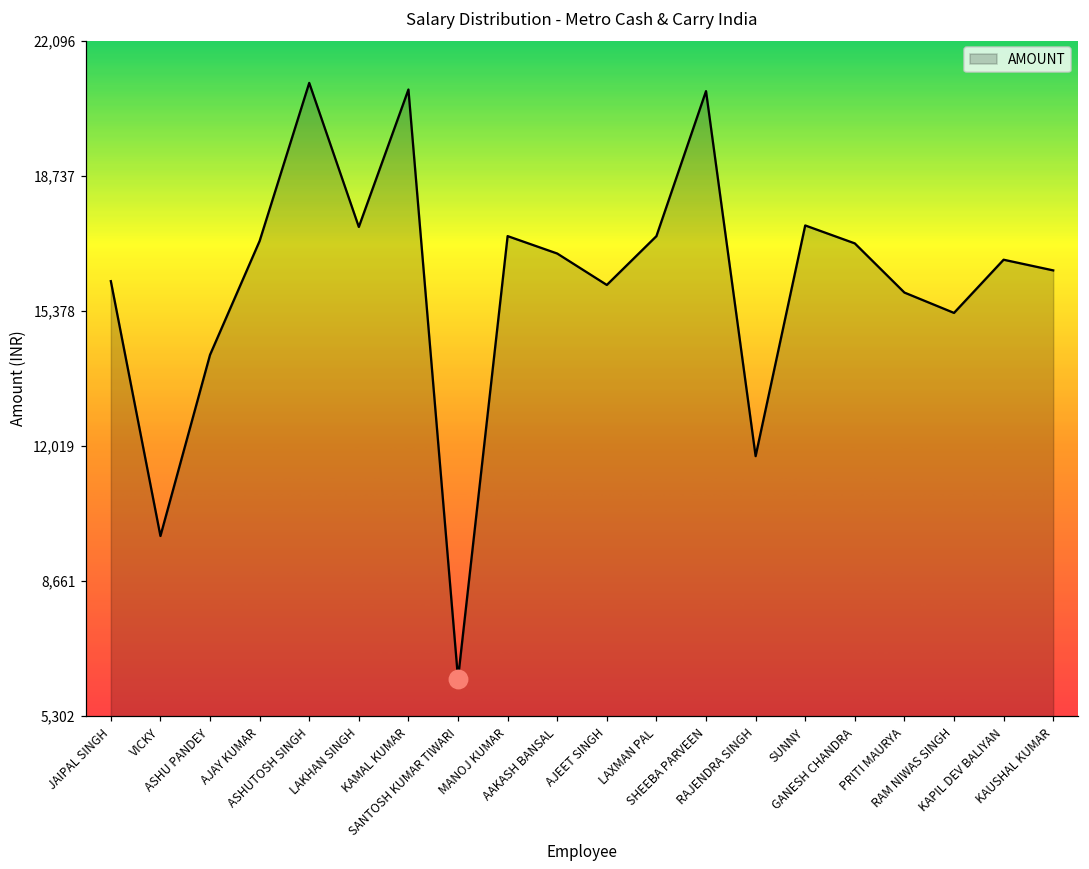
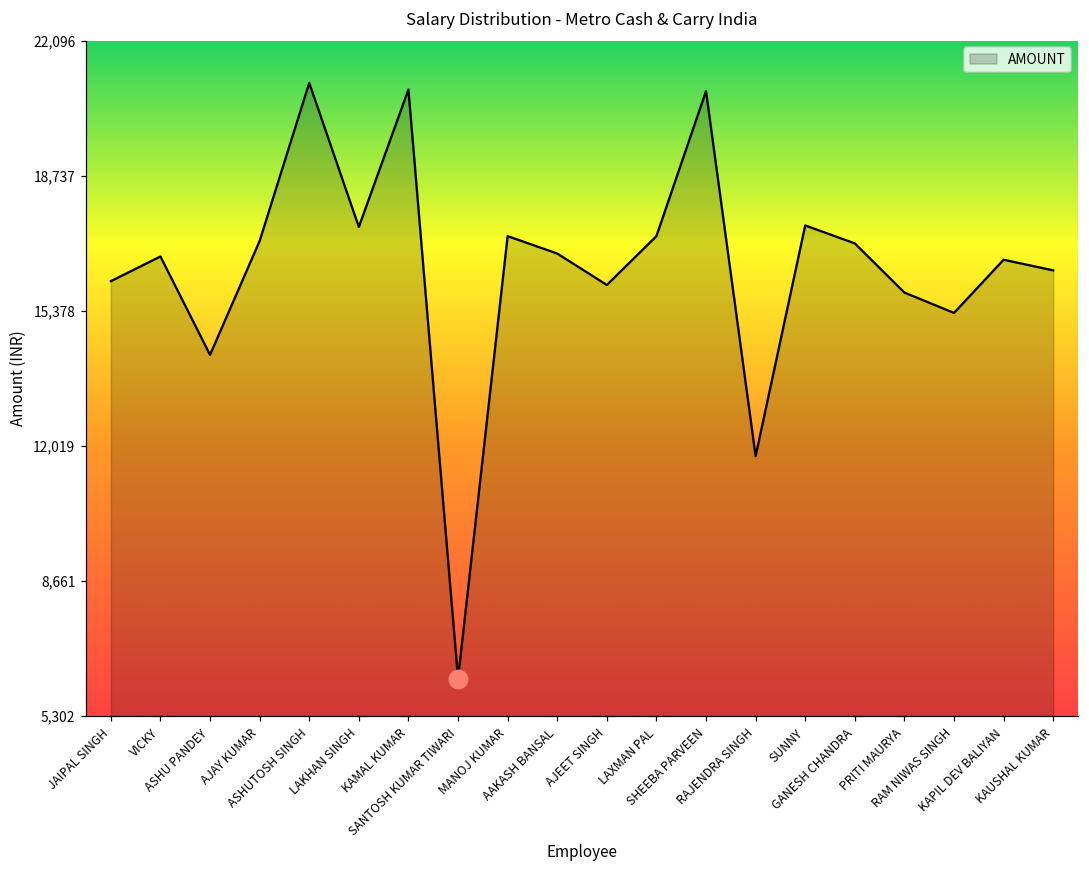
  {
    "AMOUNT": {
      "JAIPAL SINGH": "16,100",
-     "VICKY": "9,800",
+     "VICKY": "16,700",
      "ASHU PANDEY": "14,300",
      "AJAY KUMAR": "17,100",
      "ASHUTOSH SINGH": "21,000",
      "LAKHAN SINGH": "17,500",
      "KAMAL KUMAR": "20,900",
      "MANOJ KUMAR": "17,200",
      "AAKASH BANSAL": "16,800",
      "AJEET SINGH": "16,000",
      "LAXMAN PAL": "17,200",
      "SHEEBA PARVEEN": "20,800",
      "RAJENDRA SINGH": "11,800",
      "SUNNY": "17,500",
      "GANESH CHANDRA": "17,100",
      "PRITI MAURYA": "15,800",
      "RAM NIWAS SINGH": "15,300",
      "KAPIL DEV BALIYAN": "16,600",
      "KAUSHAL KUMAR": "16,400"
    }
  }
